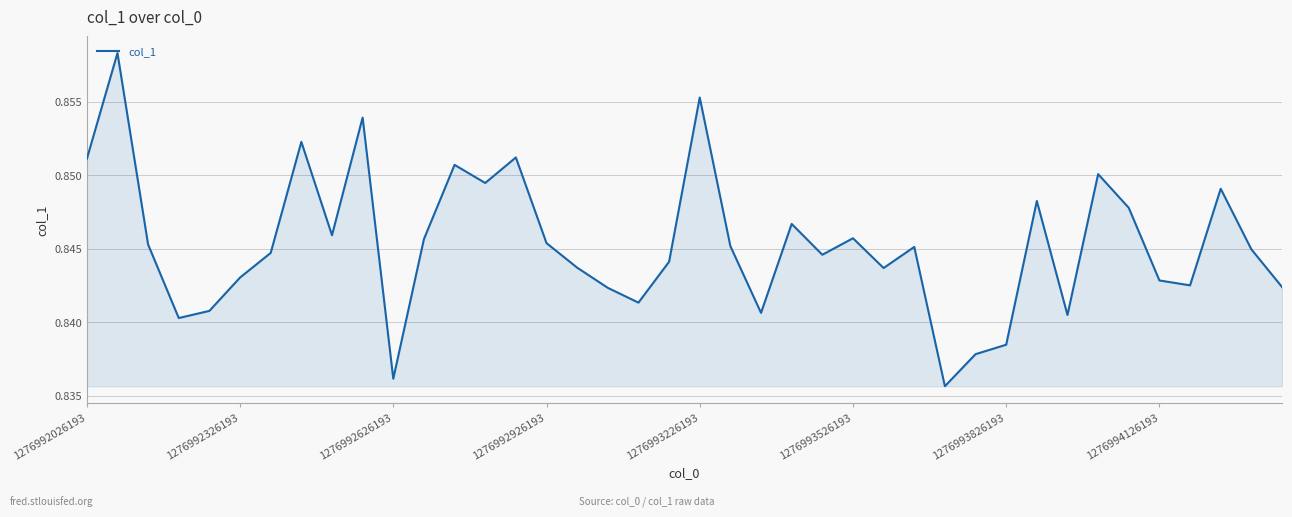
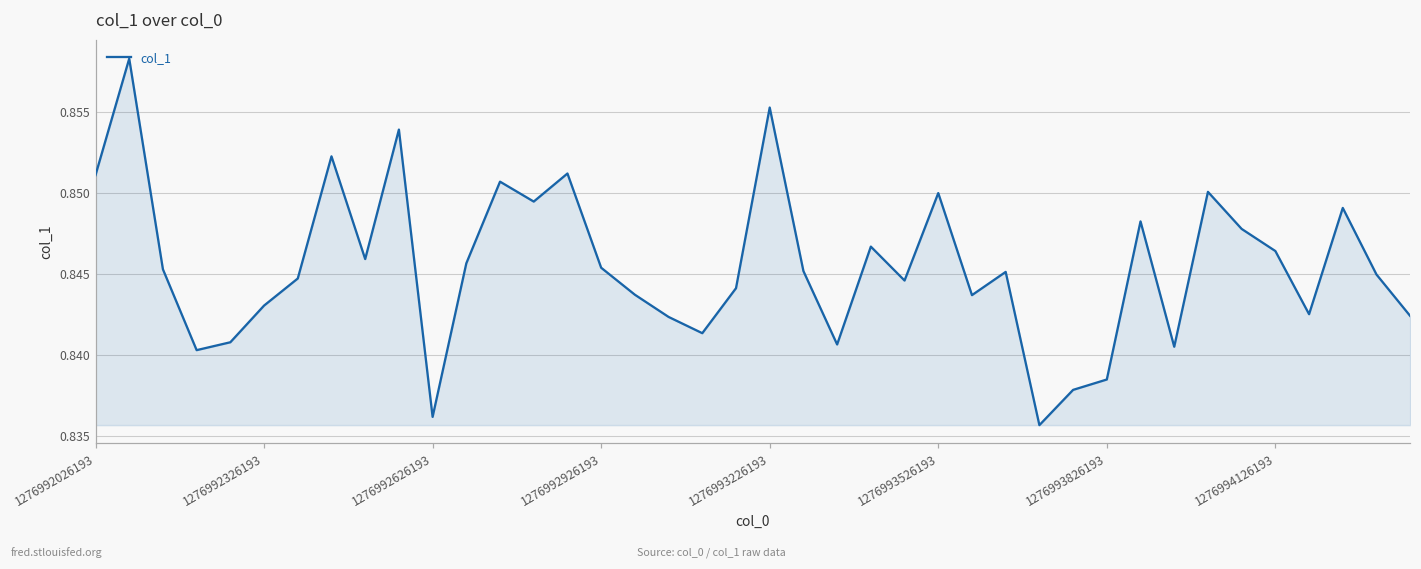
  {
    "1276992026193": 0.8511,
    "1276992326193": 0.8430,
    "1276992626193": 0.8362,
    "1276992926193": 0.8454,
    "1276993226193": 0.8553,
-   "1276993526193": 0.8457,
+   "1276993526193": 0.8500,
    "1276993826193": 0.8385,
-   "1276994126193": 0.8428
+   "1276994126193": 0.8464
  }
